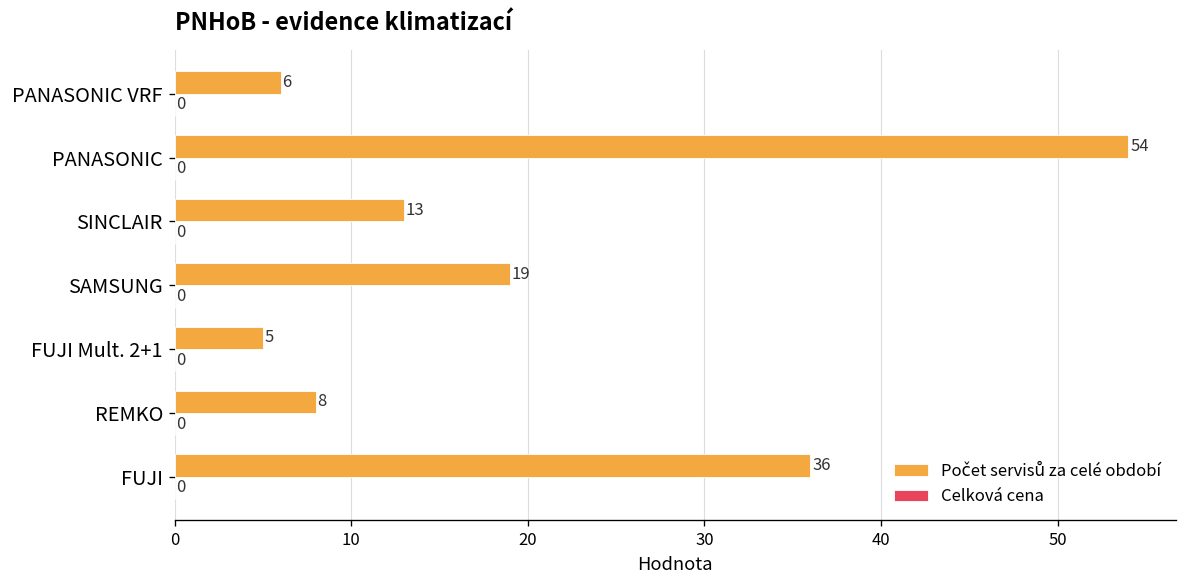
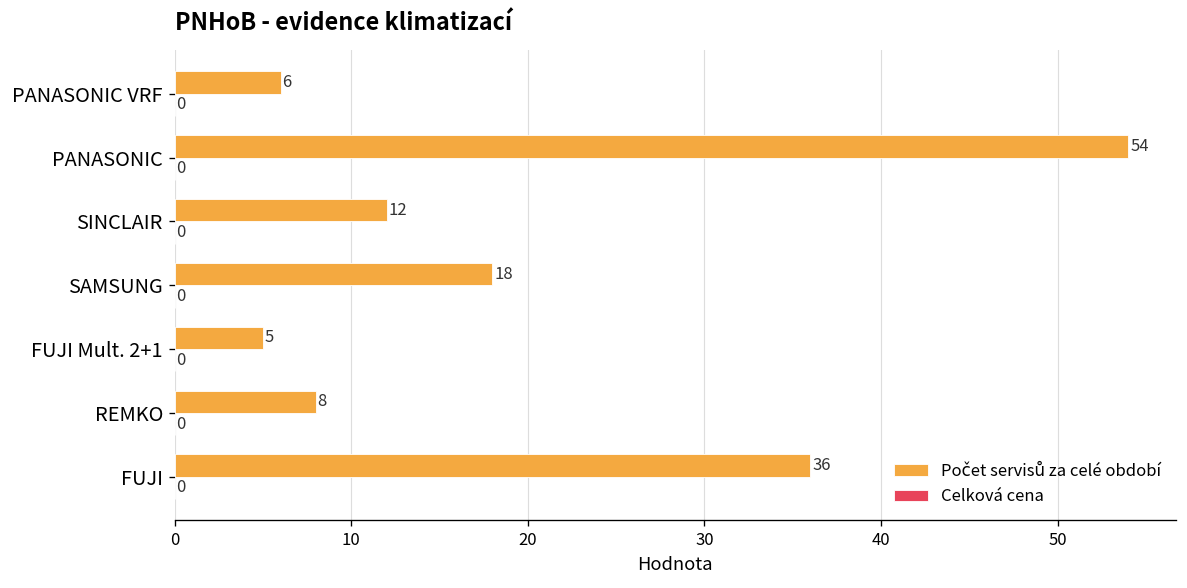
  {
    "Počet servisů za celé období": {
      "PANASONIC VRF": 6,
      "PANASONIC": 54,
-     "SINCLAIR": 13,
-     "SAMSUNG": 19,
+     "SINCLAIR": 12,
+     "SAMSUNG": 18,
      "FUJI Mult. 2+1": 5,
      "REMKO": 8,
      "FUJI": 36
    },
    "Celková cena": {
      "PANASONIC VRF": 0,
      "PANASONIC": 0,
      "SINCLAIR": 0,
      "SAMSUNG": 0,
      "FUJI Mult. 2+1": 0,
      "REMKO": 0,
      "FUJI": 0
    }
  }
